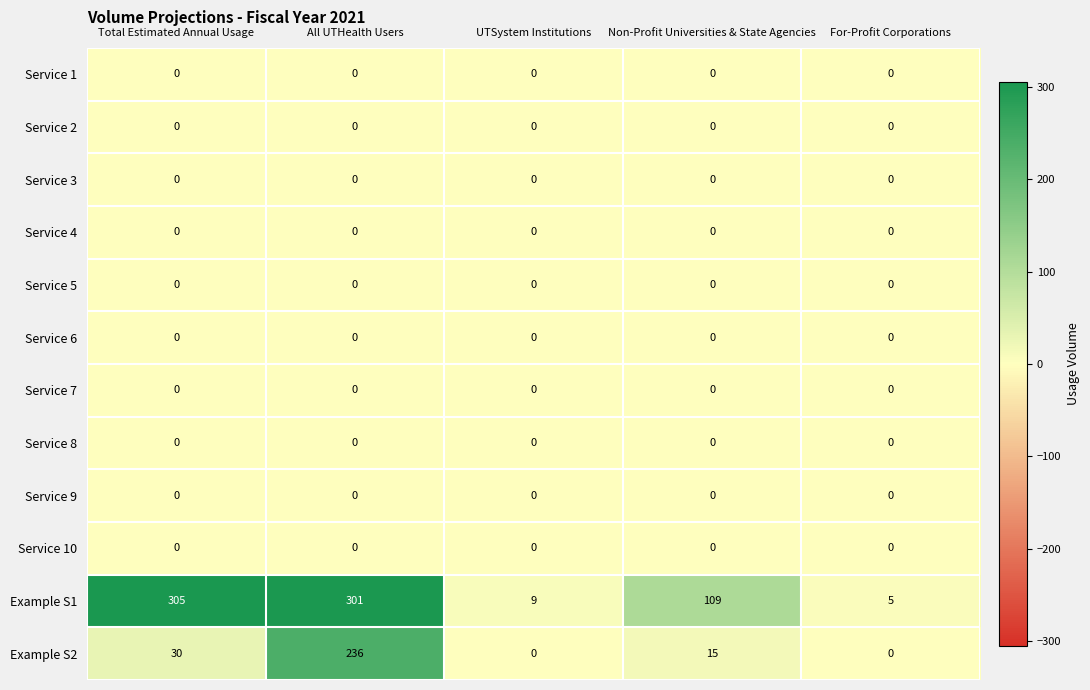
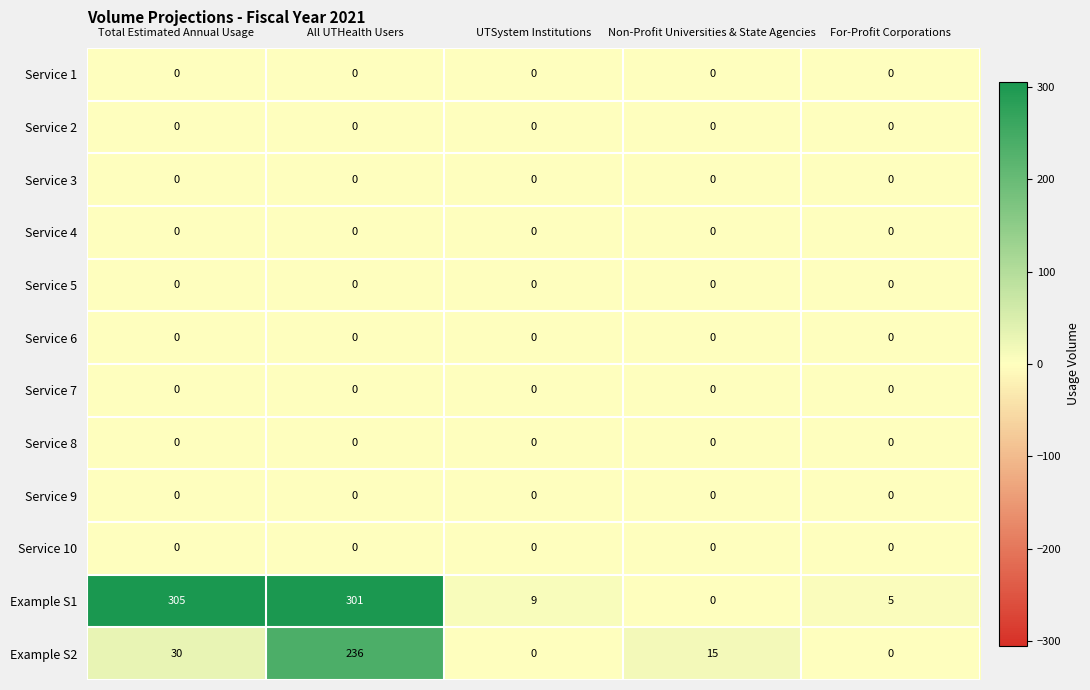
  {
    "Service 1": {
      "Total Estimated Annual Usage": 0,
      "All UTHealth Users": 0,
      "UTSystem Institutions": 0,
      "Non-Profit Universities & State Agencies": 0,
      "For-Profit Corporations": 0
    },
    "Service 2": {
      "Total Estimated Annual Usage": 0,
      "All UTHealth Users": 0,
      "UTSystem Institutions": 0,
      "Non-Profit Universities & State Agencies": 0,
      "For-Profit Corporations": 0
    },
    "Service 3": {
      "Total Estimated Annual Usage": 0,
      "All UTHealth Users": 0,
      "UTSystem Institutions": 0,
      "Non-Profit Universities & State Agencies": 0,
      "For-Profit Corporations": 0
    },
    "Service 4": {
      "Total Estimated Annual Usage": 0,
      "All UTHealth Users": 0,
      "UTSystem Institutions": 0,
      "Non-Profit Universities & State Agencies": 0,
      "For-Profit Corporations": 0
    },
    "Service 5": {
      "Total Estimated Annual Usage": 0,
      "All UTHealth Users": 0,
      "UTSystem Institutions": 0,
      "Non-Profit Universities & State Agencies": 0,
      "For-Profit Corporations": 0
    },
    "Service 6": {
      "Total Estimated Annual Usage": 0,
      "All UTHealth Users": 0,
      "UTSystem Institutions": 0,
      "Non-Profit Universities & State Agencies": 0,
      "For-Profit Corporations": 0
    },
    "Service 7": {
      "Total Estimated Annual Usage": 0,
      "All UTHealth Users": 0,
      "UTSystem Institutions": 0,
      "Non-Profit Universities & State Agencies": 0,
      "For-Profit Corporations": 0
    },
    "Service 8": {
      "Total Estimated Annual Usage": 0,
      "All UTHealth Users": 0,
      "UTSystem Institutions": 0,
      "Non-Profit Universities & State Agencies": 0,
      "For-Profit Corporations": 0
    },
    "Service 9": {
      "Total Estimated Annual Usage": 0,
      "All UTHealth Users": 0,
      "UTSystem Institutions": 0,
      "Non-Profit Universities & State Agencies": 0,
      "For-Profit Corporations": 0
    },
    "Service 10": {
      "Total Estimated Annual Usage": 0,
      "All UTHealth Users": 0,
      "UTSystem Institutions": 0,
      "Non-Profit Universities & State Agencies": 0,
      "For-Profit Corporations": 0
    },
    "Example S1": {
      "Total Estimated Annual Usage": 305,
      "All UTHealth Users": 301,
      "UTSystem Institutions": 9,
-     "Non-Profit Universities & State Agencies": 109,
+     "Non-Profit Universities & State Agencies": 0,
      "For-Profit Corporations": 5
    },
    "Example S2": {
      "Total Estimated Annual Usage": 30,
      "All UTHealth Users": 236,
      "UTSystem Institutions": 0,
      "Non-Profit Universities & State Agencies": 15,
      "For-Profit Corporations": 0
    }
  }
